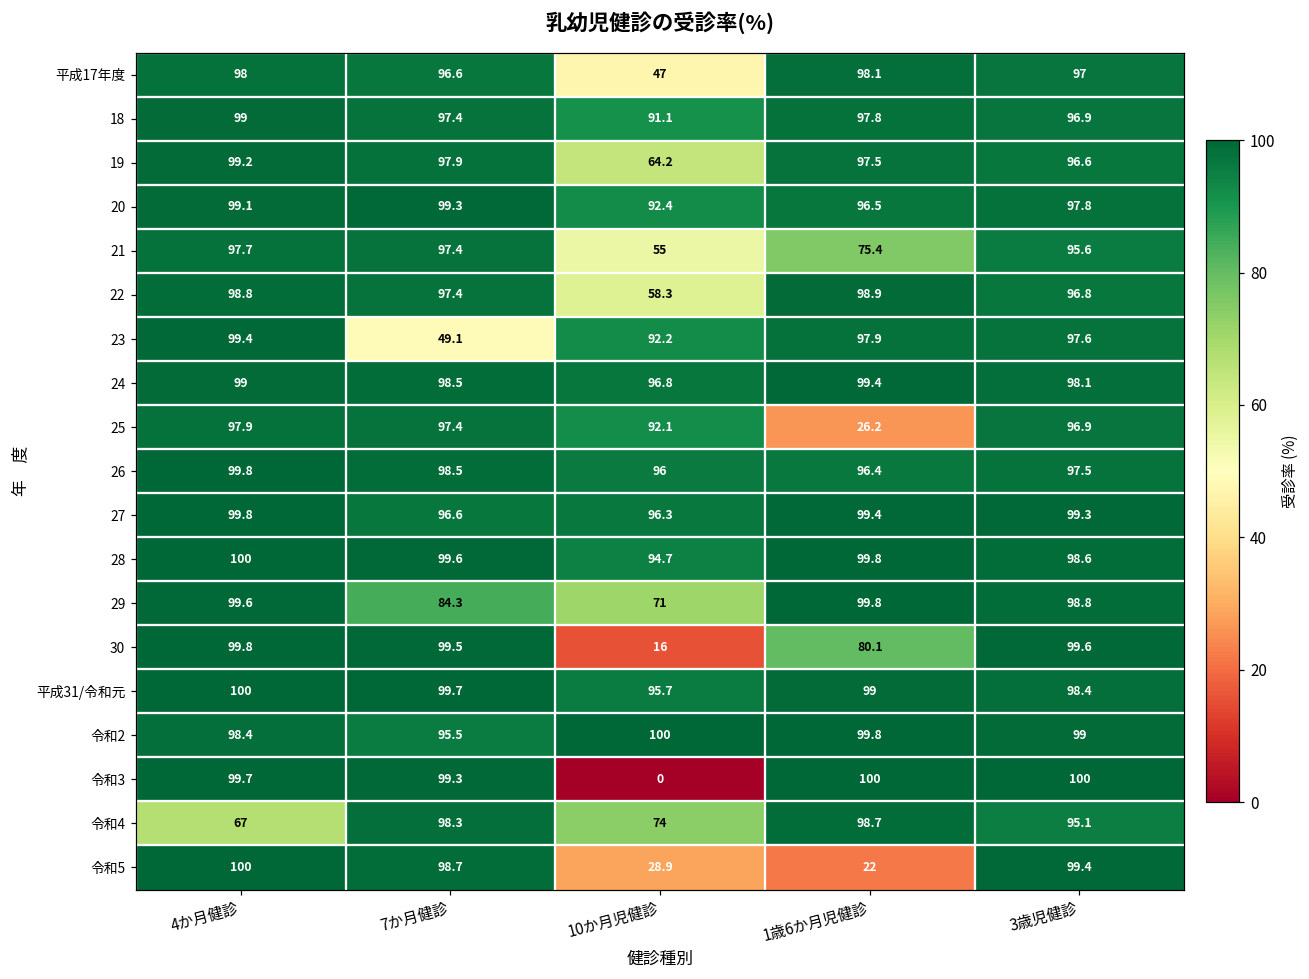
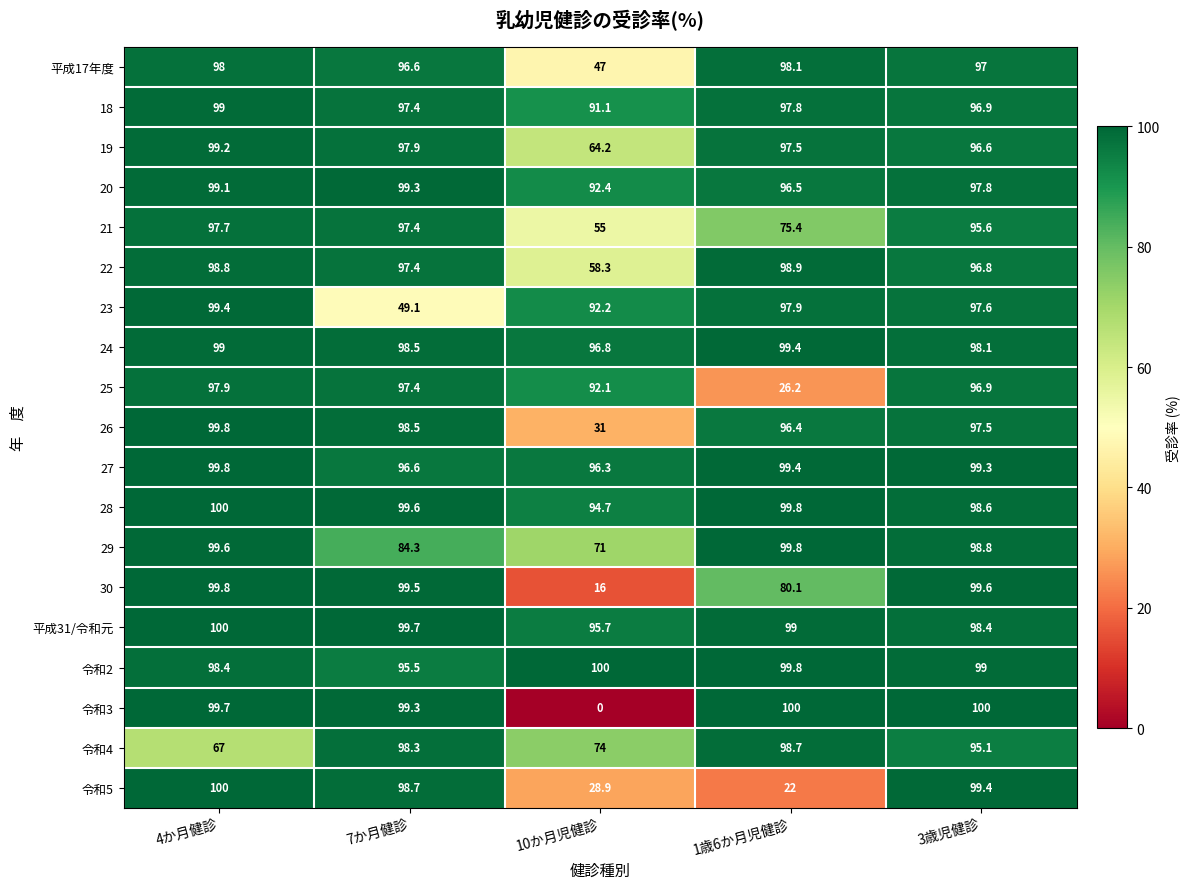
  {
    "平成17年度": {
      "4か月健診": 98,
      "7か月健診": 96.6,
      "10か月児健診": 47,
      "1歳6か月児健診": 98.1,
      "3歳児健診": 97
    },
    "18": {
      "4か月健診": 99,
      "7か月健診": 97.4,
      "10か月児健診": 91.1,
      "1歳6か月児健診": 97.8,
      "3歳児健診": 96.9
    },
    "19": {
      "4か月健診": 99.2,
      "7か月健診": 97.9,
      "10か月児健診": 64.2,
      "1歳6か月児健診": 97.5,
      "3歳児健診": 96.6
    },
    "20": {
      "4か月健診": 99.1,
      "7か月健診": 99.3,
      "10か月児健診": 92.4,
      "1歳6か月児健診": 96.5,
      "3歳児健診": 97.8
    },
    "21": {
      "4か月健診": 97.7,
      "7か月健診": 97.4,
      "10か月児健診": 55,
      "1歳6か月児健診": 75.4,
      "3歳児健診": 95.6
    },
    "22": {
      "4か月健診": 98.8,
      "7か月健診": 97.4,
      "10か月児健診": 58.3,
      "1歳6か月児健診": 98.9,
      "3歳児健診": 96.8
    },
    "23": {
      "4か月健診": 99.4,
      "7か月健診": 49.1,
      "10か月児健診": 92.2,
      "1歳6か月児健診": 97.9,
      "3歳児健診": 97.6
    },
    "24": {
      "4か月健診": 99,
      "7か月健診": 98.5,
      "10か月児健診": 96.8,
      "1歳6か月児健診": 99.4,
      "3歳児健診": 98.1
    },
    "25": {
      "4か月健診": 97.9,
      "7か月健診": 97.4,
      "10か月児健診": 92.1,
      "1歳6か月児健診": 26.2,
      "3歳児健診": 96.9
    },
    "26": {
      "4か月健診": 99.8,
      "7か月健診": 98.5,
-     "10か月児健診": 96,
+     "10か月児健診": 31,
      "1歳6か月児健診": 96.4,
      "3歳児健診": 97.5
    },
    "27": {
      "4か月健診": 99.8,
      "7か月健診": 96.6,
      "10か月児健診": 96.3,
      "1歳6か月児健診": 99.4,
      "3歳児健診": 99.3
    },
    "28": {
      "4か月健診": 100,
      "7か月健診": 99.6,
      "10か月児健診": 94.7,
      "1歳6か月児健診": 99.8,
      "3歳児健診": 98.6
    },
    "29": {
      "4か月健診": 99.6,
      "7か月健診": 84.3,
      "10か月児健診": 71,
      "1歳6か月児健診": 99.8,
      "3歳児健診": 98.8
    },
    "30": {
      "4か月健診": 99.8,
      "7か月健診": 99.5,
      "10か月児健診": 16,
      "1歳6か月児健診": 80.1,
      "3歳児健診": 99.6
    },
    "平成31/令和元": {
      "4か月健診": 100,
      "7か月健診": 99.7,
      "10か月児健診": 95.7,
      "1歳6か月児健診": 99,
      "3歳児健診": 98.4
    },
    "令和2": {
      "4か月健診": 98.4,
      "7か月健診": 95.5,
      "10か月児健診": 100,
      "1歳6か月児健診": 99.8,
      "3歳児健診": 99
    },
    "令和3": {
      "4か月健診": 99.7,
      "7か月健診": 99.3,
      "10か月児健診": 0,
      "1歳6か月児健診": 100,
      "3歳児健診": 100
    },
    "令和4": {
      "4か月健診": 67,
      "7か月健診": 98.3,
      "10か月児健診": 74,
      "1歳6か月児健診": 98.7,
      "3歳児健診": 95.1
    },
    "令和5": {
      "4か月健診": 100,
      "7か月健診": 98.7,
      "10か月児健診": 28.9,
      "1歳6か月児健診": 22,
      "3歳児健診": 99.4
    }
  }
